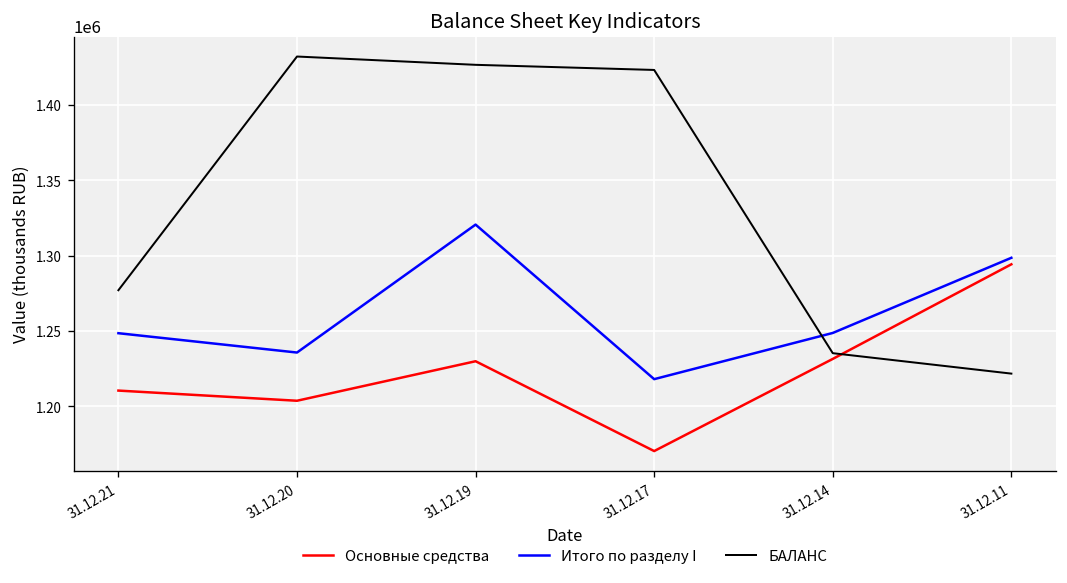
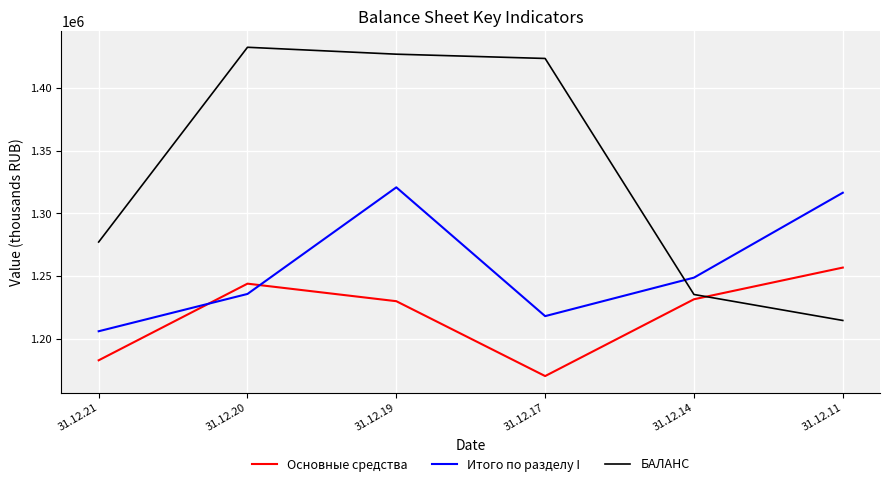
  {
    "Основные средства": {
-     "31.12.21": 1210000,
-     "31.12.20": 1204000,
+     "31.12.21": 1183000,
+     "31.12.20": 1244000,
      "31.12.19": 1230000,
      "31.12.17": 1170000,
      "31.12.14": 1231000,
-     "31.12.11": 1294000
+     "31.12.11": 1257000
    },
    "Итого по разделу I": {
-     "31.12.21": 1249000,
+     "31.12.21": 1206000,
      "31.12.20": 1236000,
      "31.12.19": 1321000,
      "31.12.17": 1218000,
      "31.12.14": 1249000,
-     "31.12.11": 1299000
+     "31.12.11": 1316000
    },
    "БАЛАНС": {
      "31.12.21": 1277000,
      "31.12.20": 1432000,
      "31.12.19": 1427000,
      "31.12.17": 1423000,
      "31.12.14": 1235000,
-     "31.12.11": 1222000
+     "31.12.11": 1215000
    }
  }
